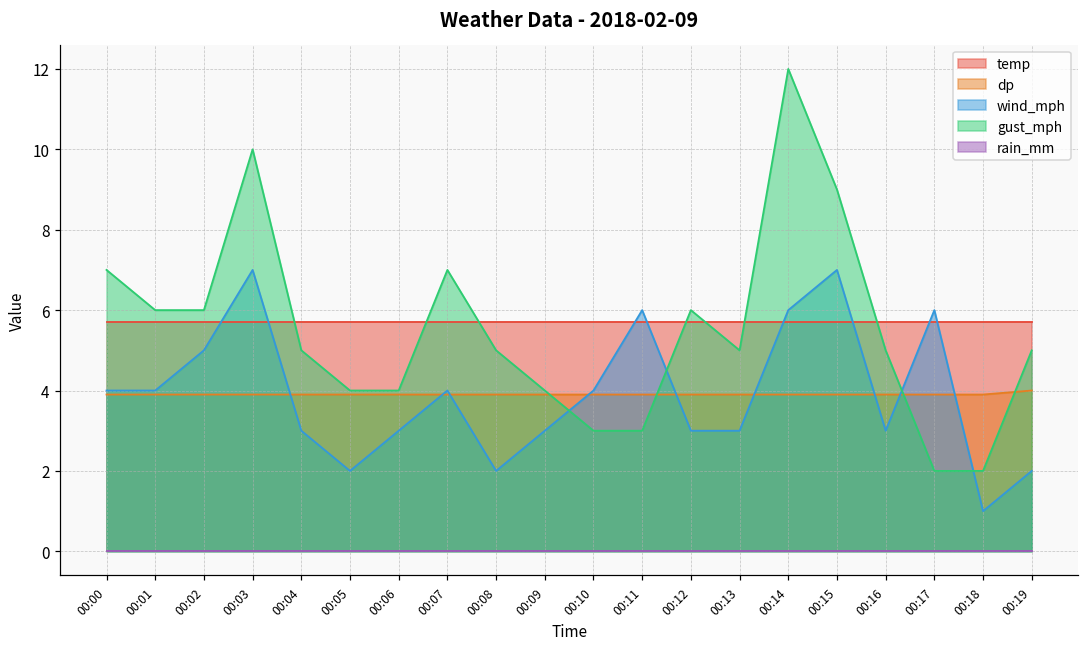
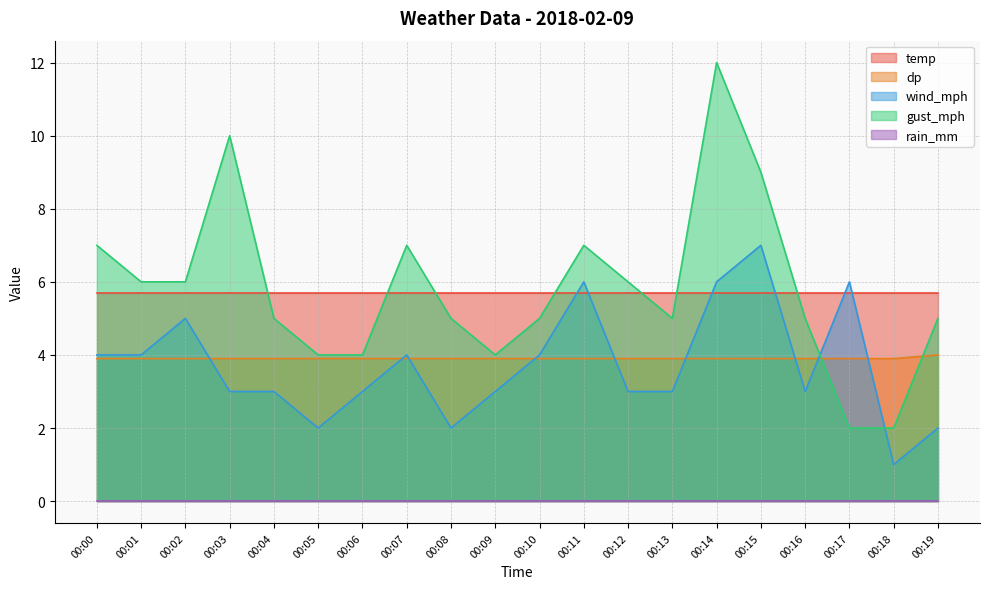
  {
    "wind_mph": {
      "00:00": 4,
      "00:01": 4,
      "00:02": 5,
-     "00:03": 7,
+     "00:03": 3,
      "00:04": 3,
      "00:05": 2,
      "00:06": 3,
      "00:07": 4,
      "00:08": 2,
      "00:09": 3,
      "00:10": 4,
      "00:11": 6,
      "00:12": 3,
      "00:13": 3,
      "00:14": 6,
      "00:15": 7,
      "00:16": 3,
      "00:17": 6,
      "00:18": 1,
      "00:19": 2
    },
    "gust_mph": {
      "00:00": 7,
      "00:01": 6,
      "00:02": 6,
      "00:03": 10,
      "00:04": 5,
      "00:05": 4,
      "00:06": 4,
      "00:07": 7,
      "00:08": 5,
      "00:09": 4,
-     "00:10": 3,
-     "00:11": 3,
+     "00:10": 5,
+     "00:11": 7,
      "00:12": 6,
      "00:13": 5,
      "00:14": 12,
      "00:15": 9,
      "00:16": 5,
      "00:17": 2,
      "00:18": 2,
      "00:19": 5
    },
    "rain_mm": {
      "00:00": 0,
      "00:01": 0,
      "00:02": 0,
      "00:03": 0,
      "00:04": 0,
      "00:05": 0,
      "00:06": 0,
      "00:07": 0,
      "00:08": 0,
      "00:09": 0,
      "00:10": 0,
      "00:11": 0,
      "00:12": 0,
      "00:13": 0,
      "00:14": 0,
      "00:15": 0,
      "00:16": 0,
      "00:17": 0,
      "00:18": 0,
      "00:19": 0
    }
  }
